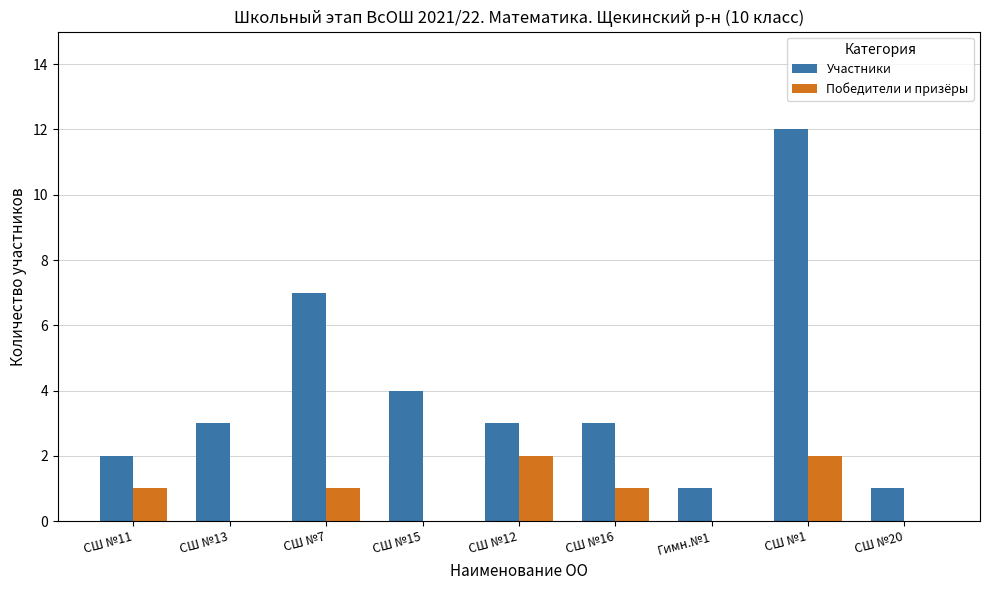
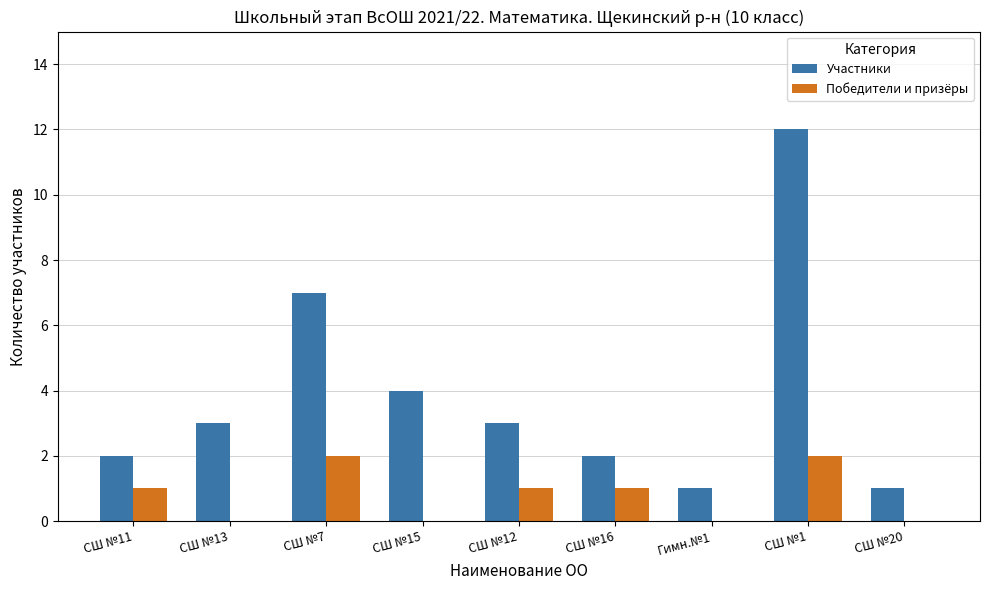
  {
    "Участники": {
      "СШ №11": 2,
      "СШ №13": 3,
      "СШ №7": 7,
      "СШ №15": 4,
      "СШ №12": 3,
-     "СШ №16": 3,
+     "СШ №16": 2,
      "Гимн.№1": 1,
      "СШ №1": 12,
      "СШ №20": 1
    },
    "Победители и призёры": {
      "СШ №11": 1,
      "СШ №13": 0,
-     "СШ №7": 1,
+     "СШ №7": 2,
      "СШ №15": 0,
-     "СШ №12": 2,
+     "СШ №12": 1,
      "СШ №16": 1,
      "Гимн.№1": 0,
      "СШ №1": 2,
      "СШ №20": 0
    }
  }
